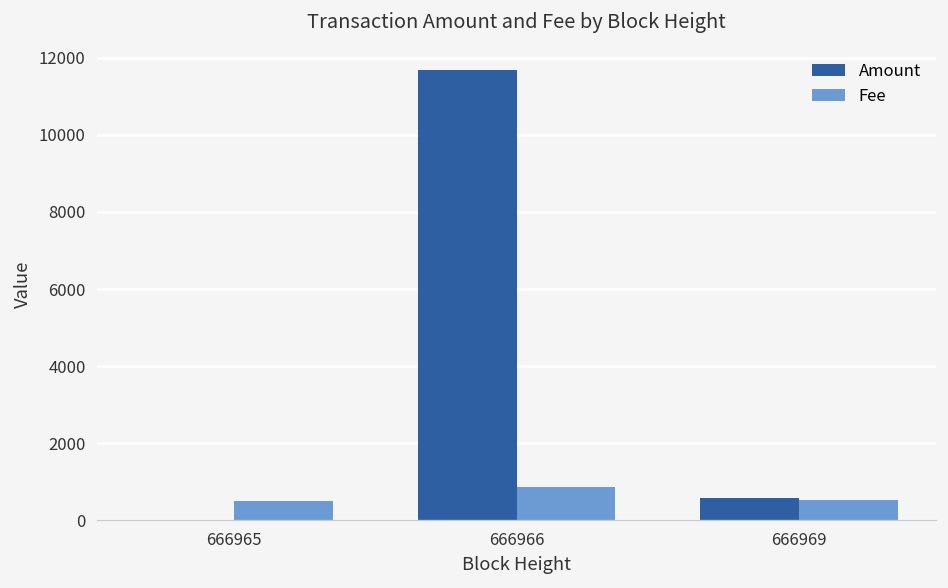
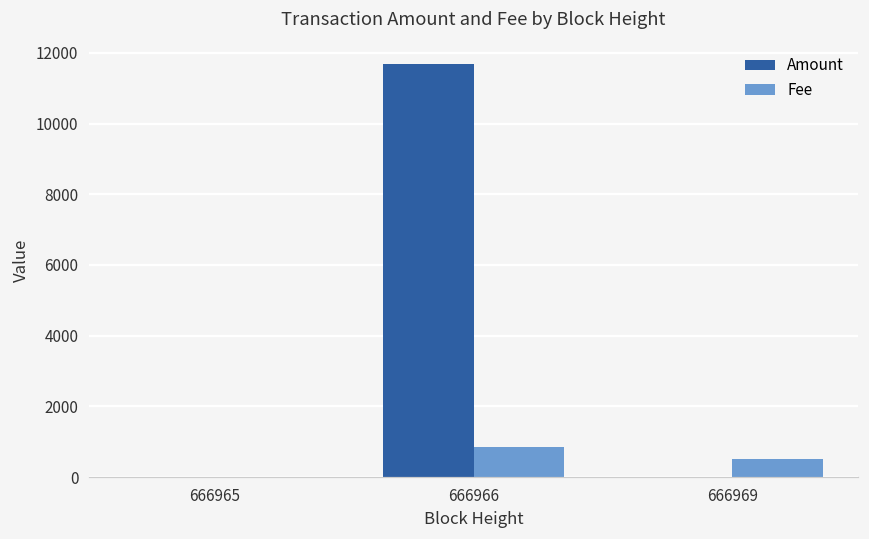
  {
    "Amount": {
      "666966": 11700,
-     "666969": 600
+     "666969": 0
    },
    "Fee": {
-     "666965": 500,
+     "666965": 0,
      "666966": 900,
      "666969": 500
    }
  }
